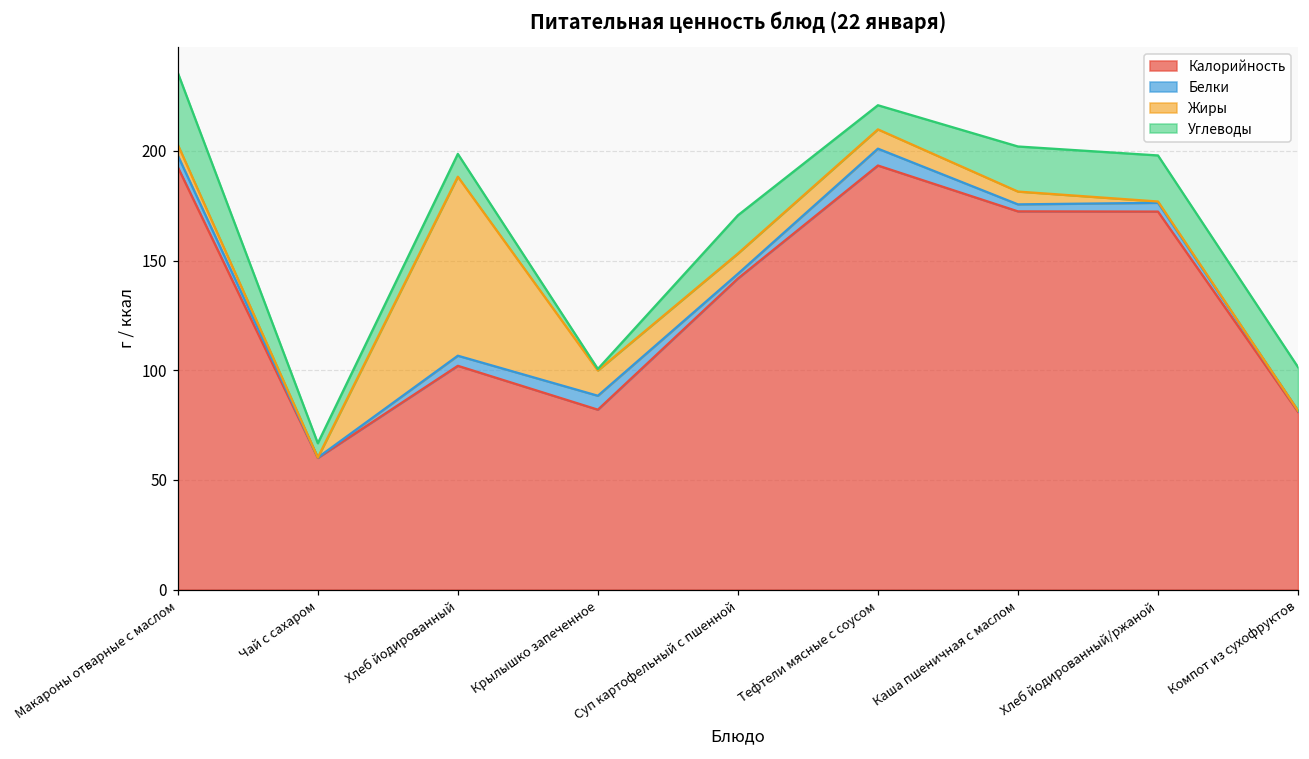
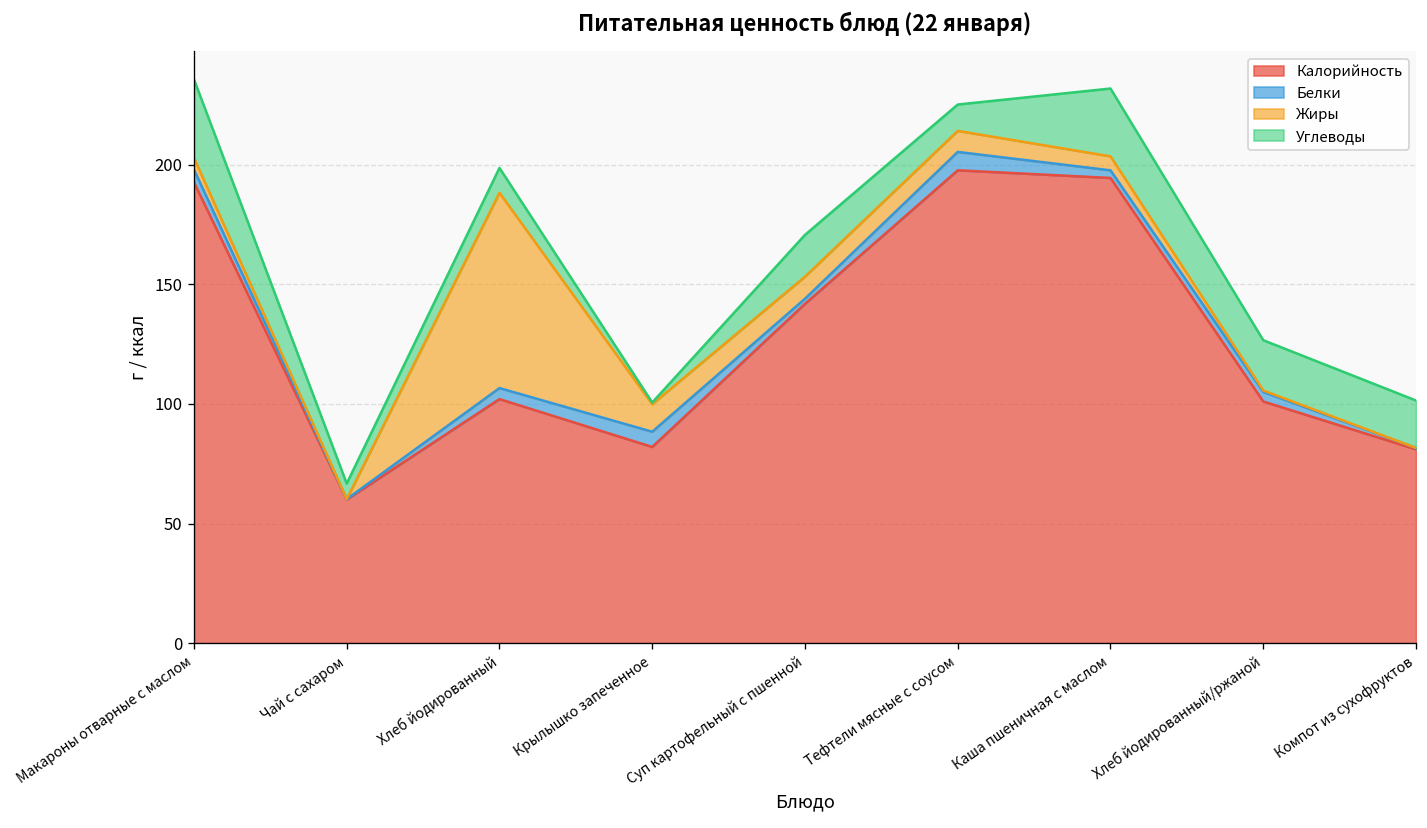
  {
    "Калорийность": {
      "Макароны отварные с маслом": 193,
      "Хлеб йодированный": 102,
      "Крылышко запеченное": 82,
      "Суп картофельный с пшенной": 142,
-     "Тефтели мясные с соусом": 193,
-     "Каша пшеничная с маслом": 172,
-     "Хлеб йодированный/ржаной": 172
+     "Тефтели мясные с соусом": 198,
+     "Каша пшеничная с маслом": 194,
+     "Хлеб йодированный/ржаной": 101
    },
    "Белки": {
      "Макароны отварные с маслом": 5,
      "Хлеб йодированный": 5,
      "Крылышко запеченное": 6,
      "Суп картофельный с пшенной": 2,
      "Тефтели мясные с соусом": 8,
      "Каша пшеничная с маслом": 3
    },
    "Жиры": {
      "Макароны отварные с маслом": 5,
      "Хлеб йодированный": 82,
      "Суп картофельный с пшенной": 9,
      "Тефтели мясные с соусом": 9,
      "Каша пшеничная с маслом": 6
    },
    "Углеводы": {
      "Макароны отварные с маслом": 33,
      "Чай с сахаром": 7,
      "Хлеб йодированный": 10,
      "Суп картофельный с пшенной": 17,
      "Тефтели мясные с соусом": 11,
-     "Каша пшеничная с маслом": 21,
+     "Каша пшеничная с маслом": 28,
      "Хлеб йодированный/ржаной": 21,
      "Компот из сухофруктов": 20
    }
  }
